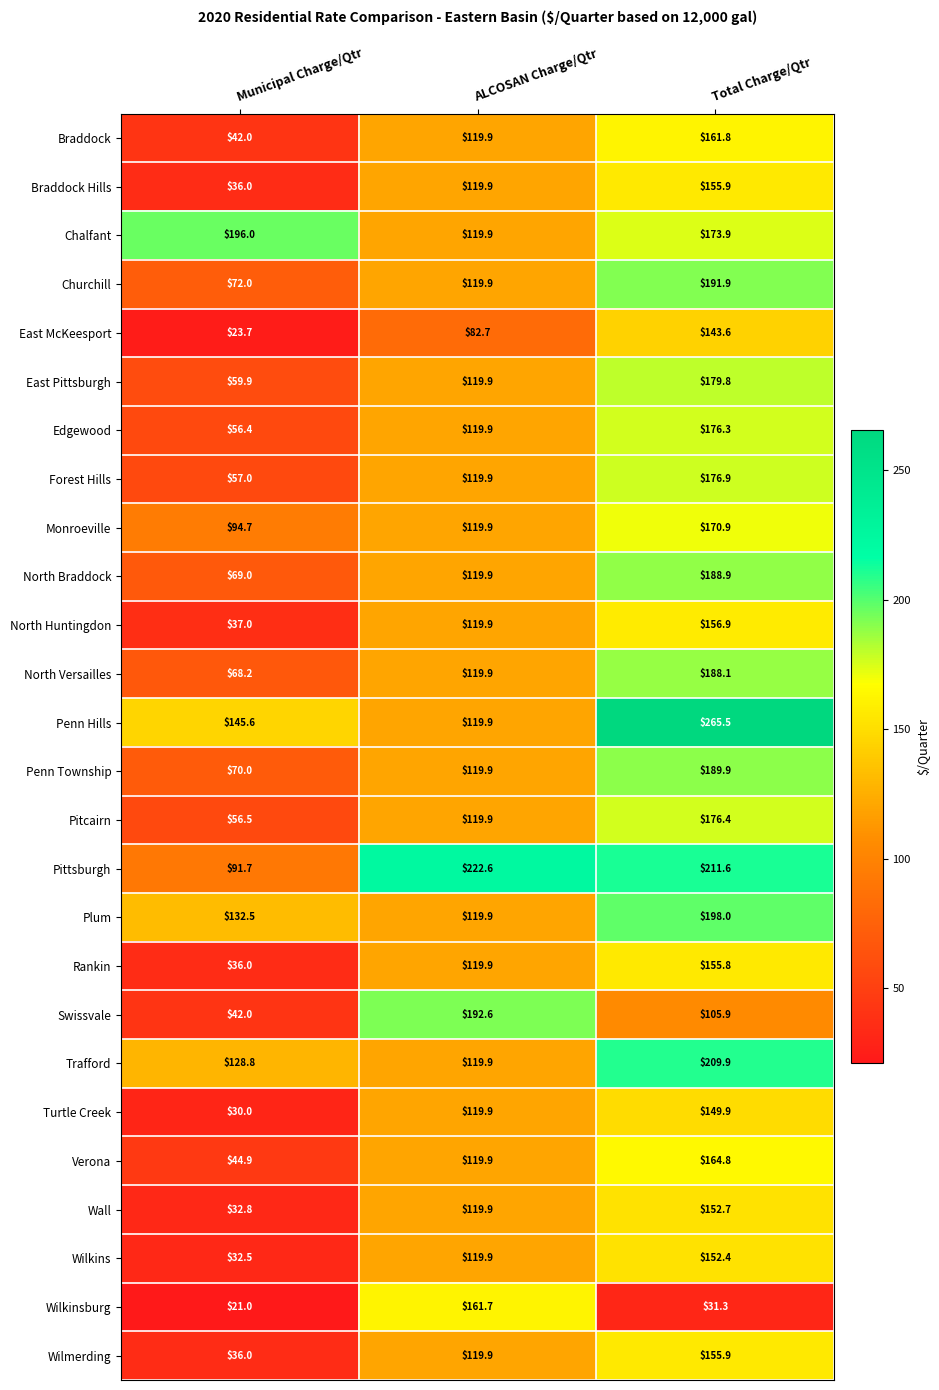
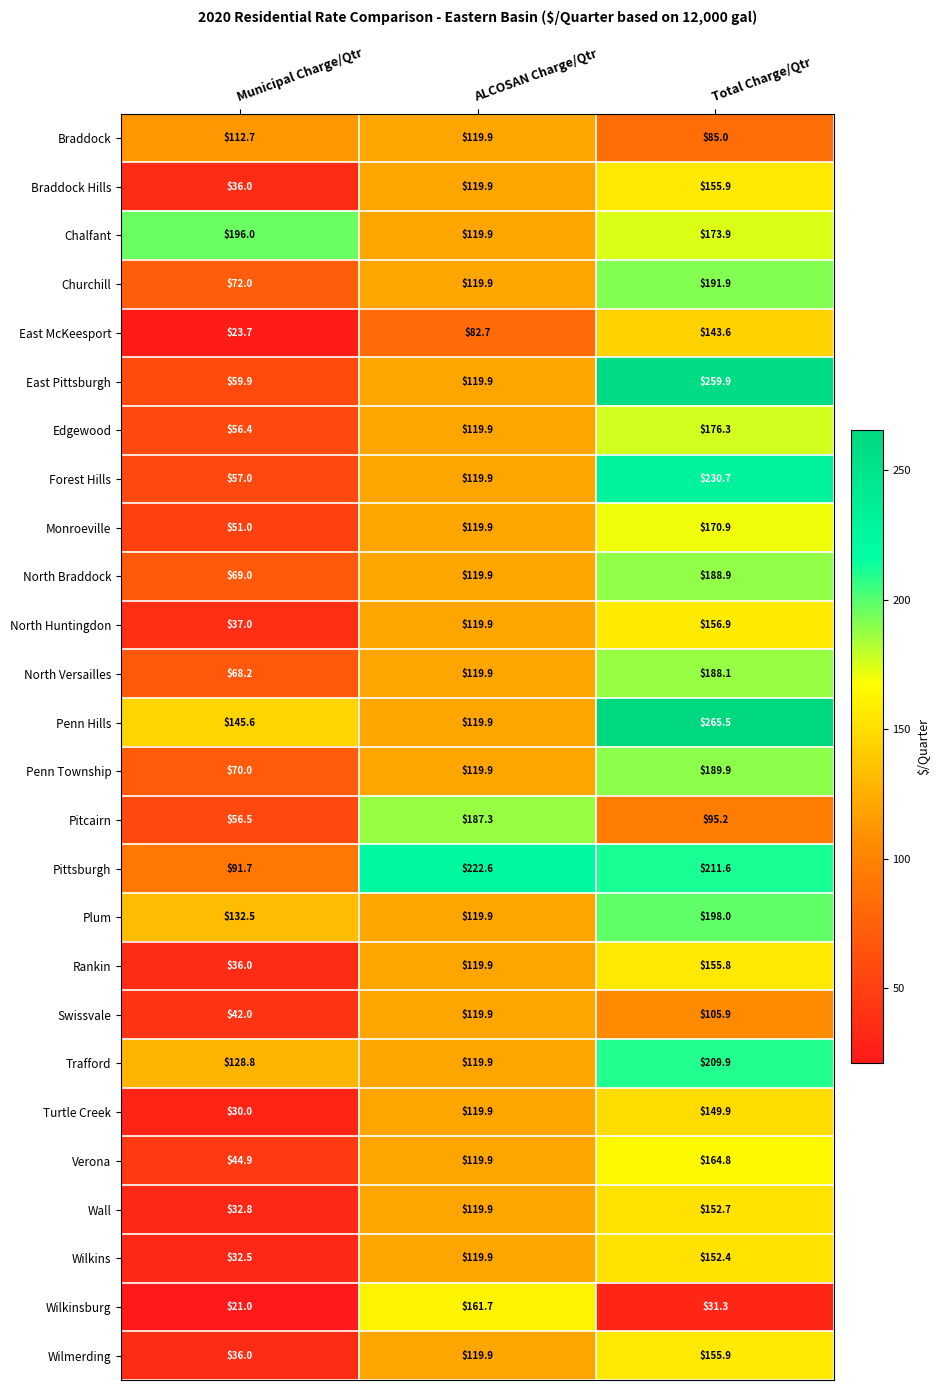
  {
    "Braddock": {
-     "Municipal Charge/Qtr": "$42.0",
+     "Municipal Charge/Qtr": "$112.7",
      "ALCOSAN Charge/Qtr": "$119.9",
-     "Total Charge/Qtr": "$161.8"
+     "Total Charge/Qtr": "$85.0"
    },
    "Braddock Hills": {
      "Municipal Charge/Qtr": "$36.0",
      "ALCOSAN Charge/Qtr": "$119.9",
      "Total Charge/Qtr": "$155.9"
    },
    "Chalfant": {
      "Municipal Charge/Qtr": "$196.0",
      "ALCOSAN Charge/Qtr": "$119.9",
      "Total Charge/Qtr": "$173.9"
    },
    "Churchill": {
      "Municipal Charge/Qtr": "$72.0",
      "ALCOSAN Charge/Qtr": "$119.9",
      "Total Charge/Qtr": "$191.9"
    },
    "East McKeesport": {
      "Municipal Charge/Qtr": "$23.7",
      "ALCOSAN Charge/Qtr": "$82.7",
      "Total Charge/Qtr": "$143.6"
    },
    "East Pittsburgh": {
      "Municipal Charge/Qtr": "$59.9",
      "ALCOSAN Charge/Qtr": "$119.9",
-     "Total Charge/Qtr": "$179.8"
+     "Total Charge/Qtr": "$259.9"
    },
    "Edgewood": {
      "Municipal Charge/Qtr": "$56.4",
      "ALCOSAN Charge/Qtr": "$119.9",
      "Total Charge/Qtr": "$176.3"
    },
    "Forest Hills": {
      "Municipal Charge/Qtr": "$57.0",
      "ALCOSAN Charge/Qtr": "$119.9",
-     "Total Charge/Qtr": "$176.9"
+     "Total Charge/Qtr": "$230.7"
    },
    "Monroeville": {
-     "Municipal Charge/Qtr": "$94.7",
+     "Municipal Charge/Qtr": "$51.0",
      "ALCOSAN Charge/Qtr": "$119.9",
      "Total Charge/Qtr": "$170.9"
    },
    "North Braddock": {
      "Municipal Charge/Qtr": "$69.0",
      "ALCOSAN Charge/Qtr": "$119.9",
      "Total Charge/Qtr": "$188.9"
    },
    "North Huntingdon": {
      "Municipal Charge/Qtr": "$37.0",
      "ALCOSAN Charge/Qtr": "$119.9",
      "Total Charge/Qtr": "$156.9"
    },
    "North Versailles": {
      "Municipal Charge/Qtr": "$68.2",
      "ALCOSAN Charge/Qtr": "$119.9",
      "Total Charge/Qtr": "$188.1"
    },
    "Penn Hills": {
      "Municipal Charge/Qtr": "$145.6",
      "ALCOSAN Charge/Qtr": "$119.9",
      "Total Charge/Qtr": "$265.5"
    },
    "Penn Township": {
      "Municipal Charge/Qtr": "$70.0",
      "ALCOSAN Charge/Qtr": "$119.9",
      "Total Charge/Qtr": "$189.9"
    },
    "Pitcairn": {
      "Municipal Charge/Qtr": "$56.5",
-     "ALCOSAN Charge/Qtr": "$119.9",
-     "Total Charge/Qtr": "$176.4"
+     "ALCOSAN Charge/Qtr": "$187.3",
+     "Total Charge/Qtr": "$95.2"
    },
    "Pittsburgh": {
      "Municipal Charge/Qtr": "$91.7",
      "ALCOSAN Charge/Qtr": "$222.6",
      "Total Charge/Qtr": "$211.6"
    },
    "Plum": {
      "Municipal Charge/Qtr": "$132.5",
      "ALCOSAN Charge/Qtr": "$119.9",
      "Total Charge/Qtr": "$198.0"
    },
    "Rankin": {
      "Municipal Charge/Qtr": "$36.0",
      "ALCOSAN Charge/Qtr": "$119.9",
      "Total Charge/Qtr": "$155.8"
    },
    "Swissvale": {
      "Municipal Charge/Qtr": "$42.0",
-     "ALCOSAN Charge/Qtr": "$192.6",
+     "ALCOSAN Charge/Qtr": "$119.9",
      "Total Charge/Qtr": "$105.9"
    },
    "Trafford": {
      "Municipal Charge/Qtr": "$128.8",
      "ALCOSAN Charge/Qtr": "$119.9",
      "Total Charge/Qtr": "$209.9"
    },
    "Turtle Creek": {
      "Municipal Charge/Qtr": "$30.0",
      "ALCOSAN Charge/Qtr": "$119.9",
      "Total Charge/Qtr": "$149.9"
    },
    "Verona": {
      "Municipal Charge/Qtr": "$44.9",
      "ALCOSAN Charge/Qtr": "$119.9",
      "Total Charge/Qtr": "$164.8"
    },
    "Wall": {
      "Municipal Charge/Qtr": "$32.8",
      "ALCOSAN Charge/Qtr": "$119.9",
      "Total Charge/Qtr": "$152.7"
    },
    "Wilkins": {
      "Municipal Charge/Qtr": "$32.5",
      "ALCOSAN Charge/Qtr": "$119.9",
      "Total Charge/Qtr": "$152.4"
    },
    "Wilkinsburg": {
      "Municipal Charge/Qtr": "$21.0",
      "ALCOSAN Charge/Qtr": "$161.7",
      "Total Charge/Qtr": "$31.3"
    },
    "Wilmerding": {
      "Municipal Charge/Qtr": "$36.0",
      "ALCOSAN Charge/Qtr": "$119.9",
      "Total Charge/Qtr": "$155.9"
    }
  }
